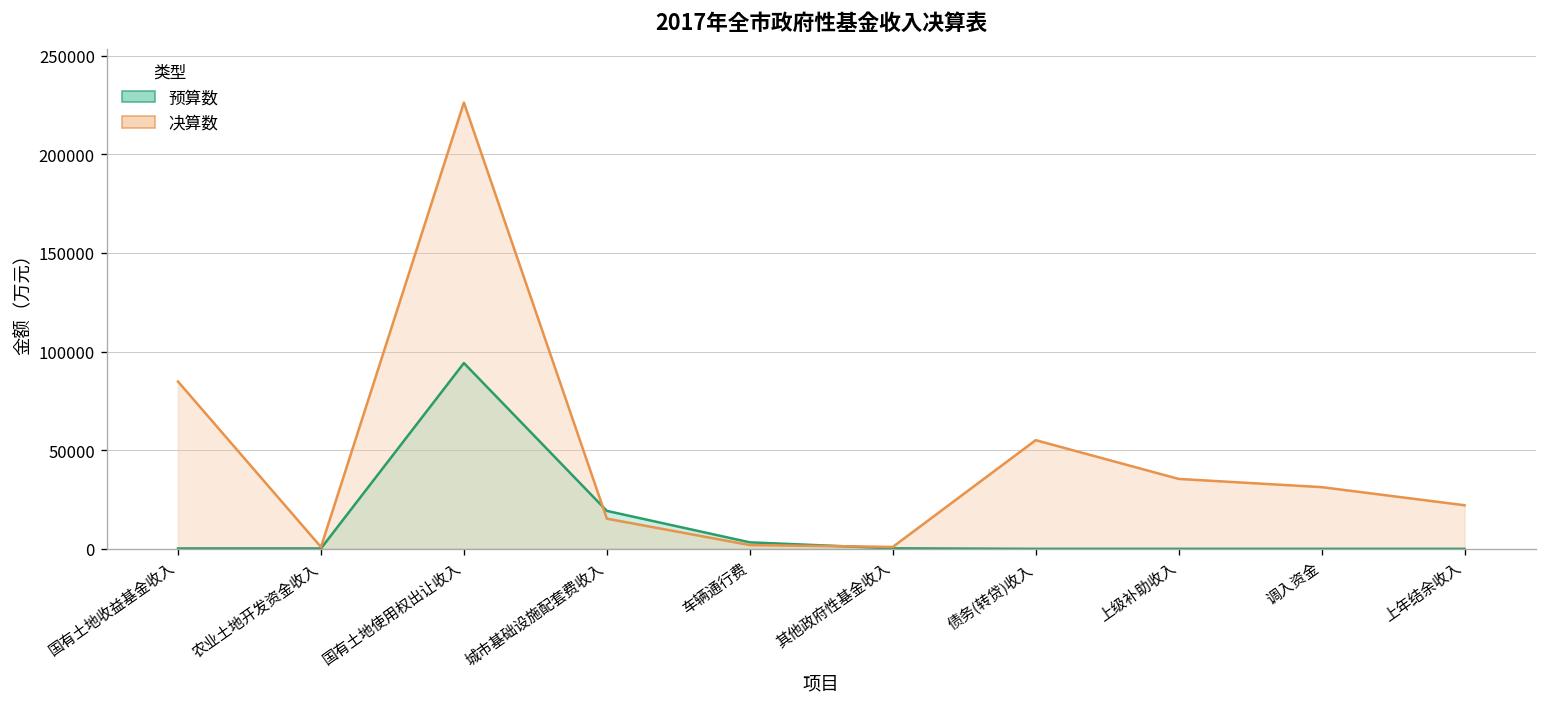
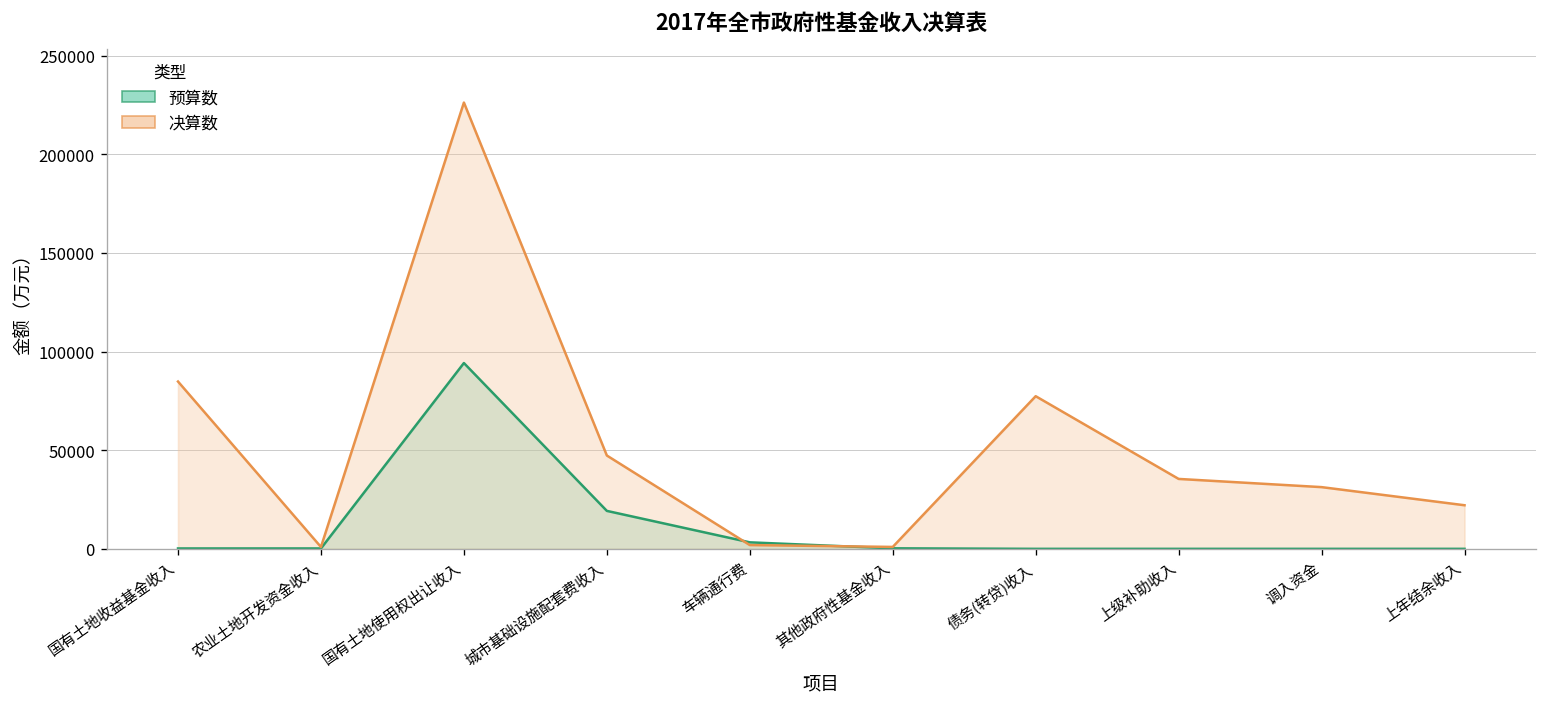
  {
    "预算数": {
      "国有土地收益基金收入": 0,
      "国有土地使用权出让收入": 94000,
      "城市基础设施配套费收入": 19000,
      "债务(转贷)收入": 0,
      "上级补助收入": 0,
      "调入资金": 0,
      "上年结余收入": 0
    },
    "决算数": {
      "国有土地收益基金收入": 85000,
      "国有土地使用权出让收入": 226000,
-     "城市基础设施配套费收入": 15000,
-     "债务(转贷)收入": 55000,
+     "城市基础设施配套费收入": 47000,
+     "债务(转贷)收入": 77000,
      "上级补助收入": 35000,
      "调入资金": 31000,
      "上年结余收入": 22000
    }
  }
